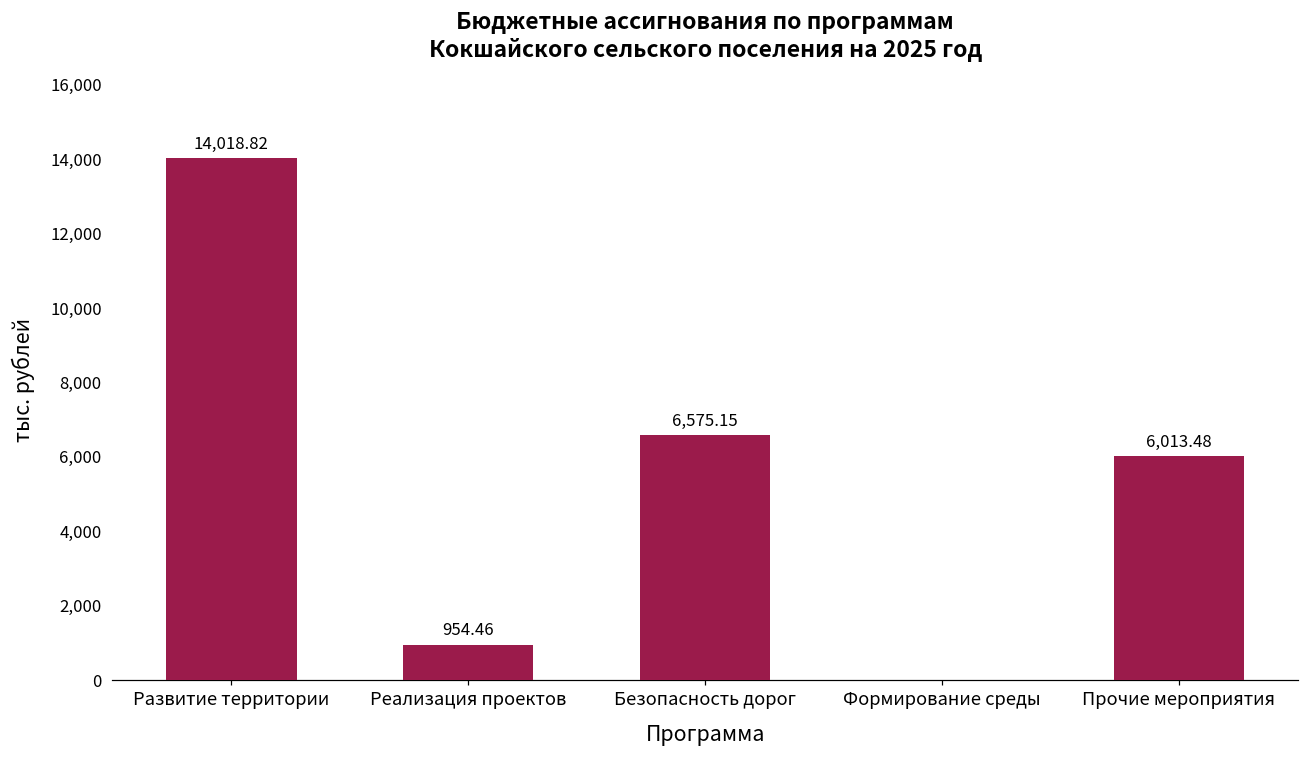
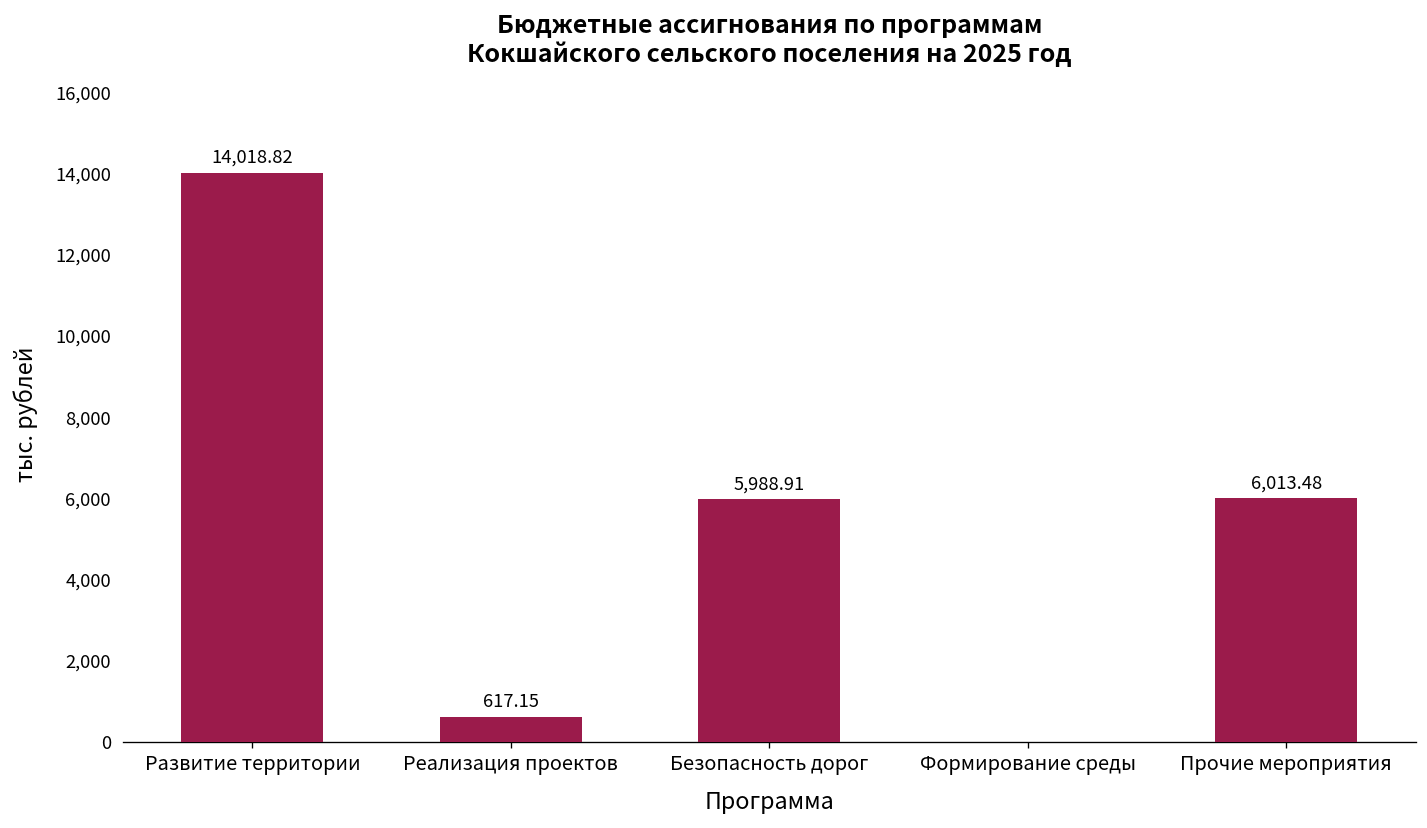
  {
    "Развитие территории": "14,018.82",
-   "Реализация проектов": "954.46",
-   "Безопасность дорог": "6,575.15",
+   "Реализация проектов": "617.15",
+   "Безопасность дорог": "5,988.91",
    "Прочие мероприятия": "6,013.48"
  }
